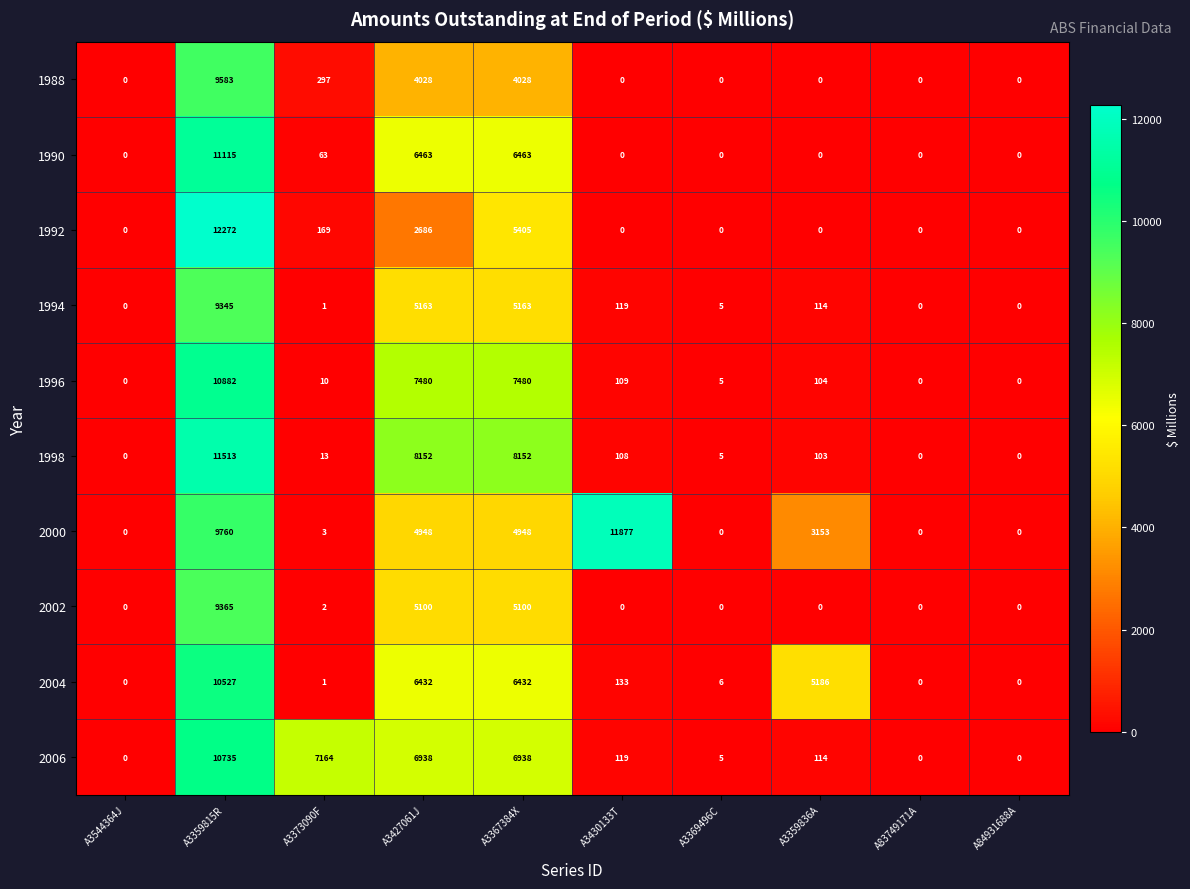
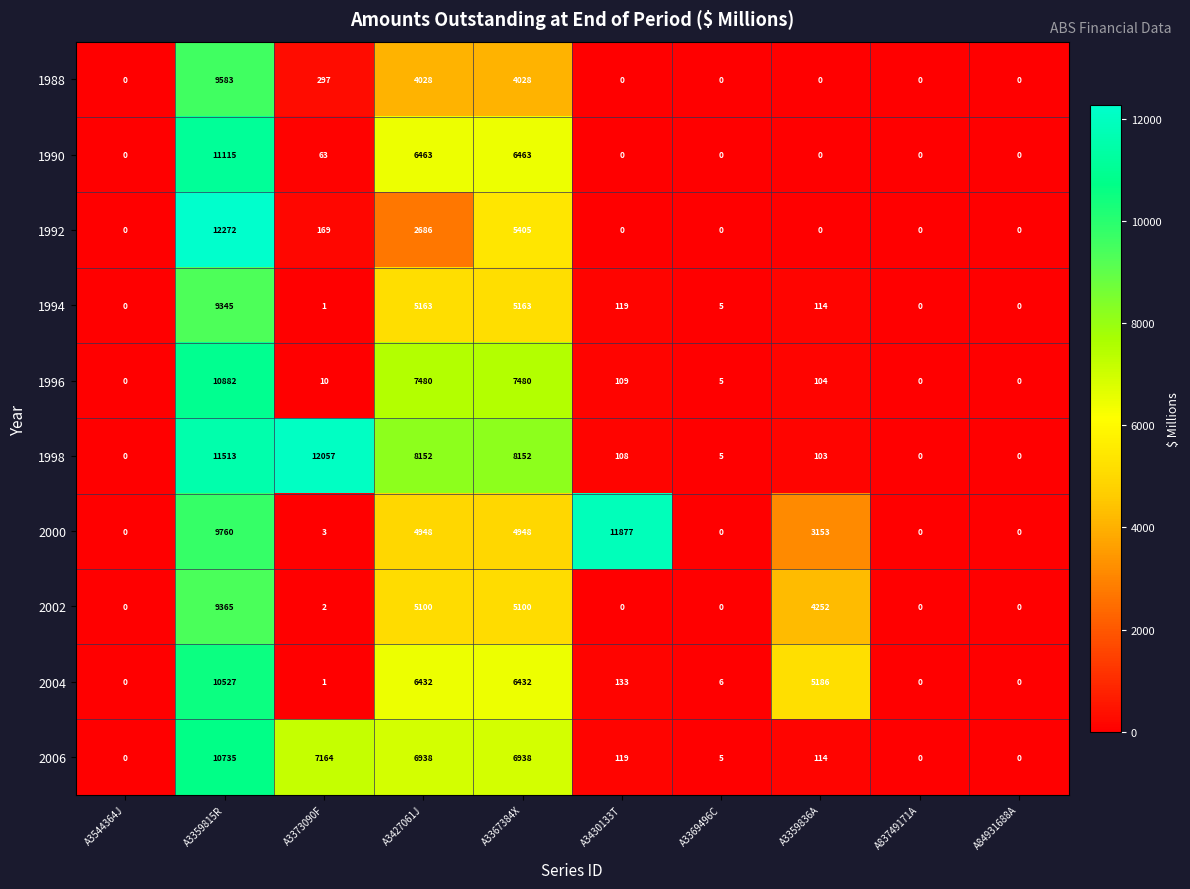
  {
    "1988": {
      "A3544364J": 0,
      "A3359815R": 9583,
      "A3373090F": 297,
      "A3427061J": 4028,
      "A3367384X": 4028,
      "A3430133T": 0,
      "A3369496C": 0,
      "A3359836A": 0,
      "A83749171A": 0,
      "A84931688A": 0
    },
    "1990": {
      "A3544364J": 0,
      "A3359815R": 11115,
      "A3373090F": 63,
      "A3427061J": 6463,
      "A3367384X": 6463,
      "A3430133T": 0,
      "A3369496C": 0,
      "A3359836A": 0,
      "A83749171A": 0,
      "A84931688A": 0
    },
    "1992": {
      "A3544364J": 0,
      "A3359815R": 12272,
      "A3373090F": 169,
      "A3427061J": 2686,
      "A3367384X": 5405,
      "A3430133T": 0,
      "A3369496C": 0,
      "A3359836A": 0,
      "A83749171A": 0,
      "A84931688A": 0
    },
    "1994": {
      "A3544364J": 0,
      "A3359815R": 9345,
      "A3373090F": 1,
      "A3427061J": 5163,
      "A3367384X": 5163,
      "A3430133T": 119,
      "A3369496C": 5,
      "A3359836A": 114,
      "A83749171A": 0,
      "A84931688A": 0
    },
    "1996": {
      "A3544364J": 0,
      "A3359815R": 10882,
      "A3373090F": 10,
      "A3427061J": 7480,
      "A3367384X": 7480,
      "A3430133T": 109,
      "A3369496C": 5,
      "A3359836A": 104,
      "A83749171A": 0,
      "A84931688A": 0
    },
    "1998": {
      "A3544364J": 0,
      "A3359815R": 11513,
-     "A3373090F": 13,
+     "A3373090F": 12057,
      "A3427061J": 8152,
      "A3367384X": 8152,
      "A3430133T": 108,
      "A3369496C": 5,
      "A3359836A": 103,
      "A83749171A": 0,
      "A84931688A": 0
    },
    "2000": {
      "A3544364J": 0,
      "A3359815R": 9760,
      "A3373090F": 3,
      "A3427061J": 4948,
      "A3367384X": 4948,
      "A3430133T": 11877,
      "A3369496C": 0,
      "A3359836A": 3153,
      "A83749171A": 0,
      "A84931688A": 0
    },
    "2002": {
      "A3544364J": 0,
      "A3359815R": 9365,
      "A3373090F": 2,
      "A3427061J": 5100,
      "A3367384X": 5100,
      "A3430133T": 0,
      "A3369496C": 0,
-     "A3359836A": 0,
+     "A3359836A": 4252,
      "A83749171A": 0,
      "A84931688A": 0
    },
    "2004": {
      "A3544364J": 0,
      "A3359815R": 10527,
      "A3373090F": 1,
      "A3427061J": 6432,
      "A3367384X": 6432,
      "A3430133T": 133,
      "A3369496C": 6,
      "A3359836A": 5186,
      "A83749171A": 0,
      "A84931688A": 0
    },
    "2006": {
      "A3544364J": 0,
      "A3359815R": 10735,
      "A3373090F": 7164,
      "A3427061J": 6938,
      "A3367384X": 6938,
      "A3430133T": 119,
      "A3369496C": 5,
      "A3359836A": 114,
      "A83749171A": 0,
      "A84931688A": 0
    }
  }
